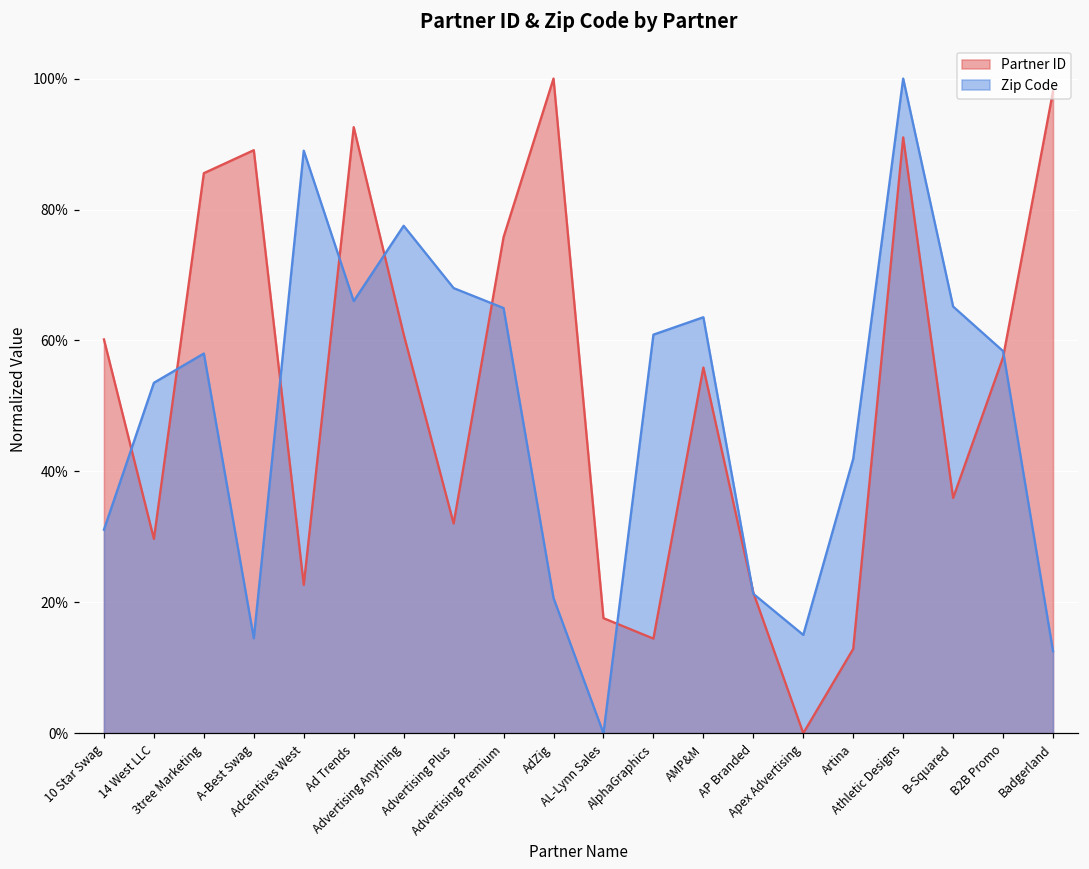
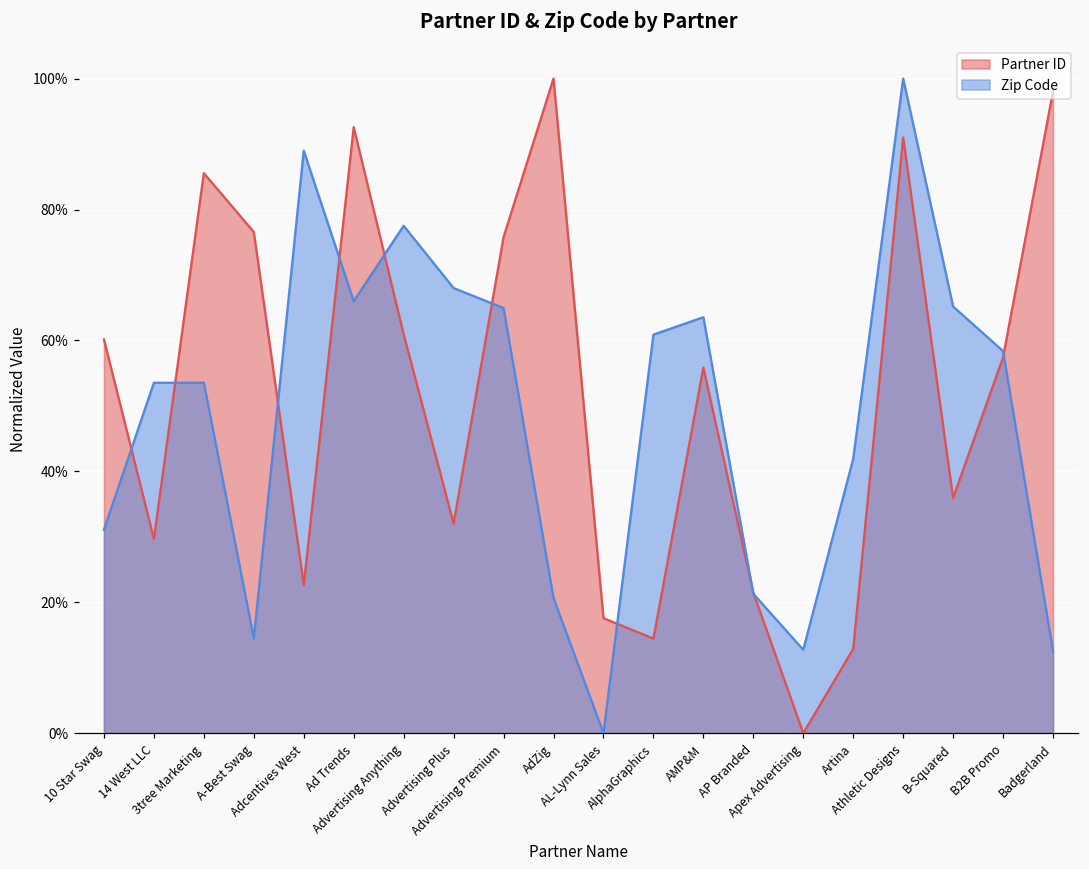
  {
    "Partner ID": {
      "10 Star Swag": "60%",
      "14 West LLC": "30%",
      "3tree Marketing": "86%",
-     "A-Best Swag": "89%",
+     "A-Best Swag": "77%",
      "Adcentives West": "23%",
      "Ad Trends": "93%",
      "Advertising Anything": "61%",
      "Advertising Plus": "32%",
      "Advertising Premium": "76%",
      "AdZig": "100%",
      "AL-Lynn Sales": "18%",
      "AlphaGraphics": "14%",
      "AMP&M": "56%",
      "Apex Advertising": "0%",
      "Artina": "13%",
      "Athletic Designs": "91%",
      "B-Squared": "36%",
      "B2B Promo": "57%"
    },
    "Zip Code": {
      "10 Star Swag": "31%",
      "14 West LLC": "54%",
-     "3tree Marketing": "58%",
+     "3tree Marketing": "54%",
      "A-Best Swag": "15%",
      "Adcentives West": "89%",
      "Ad Trends": "66%",
      "Advertising Anything": "78%",
      "Advertising Plus": "68%",
      "Advertising Premium": "65%",
      "AdZig": "21%",
      "AL-Lynn Sales": "0%",
      "AlphaGraphics": "61%",
      "AMP&M": "64%",
-     "Apex Advertising": "15%",
+     "Apex Advertising": "13%",
      "Artina": "42%",
      "Athletic Designs": "100%",
      "B-Squared": "65%",
      "B2B Promo": "58%",
      "Badgerland": "13%"
    }
  }
